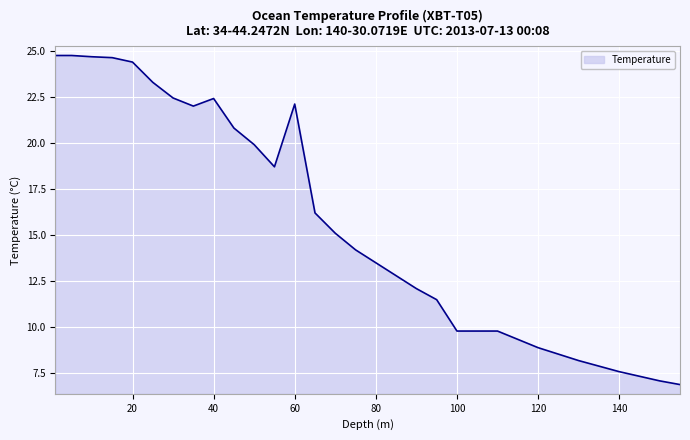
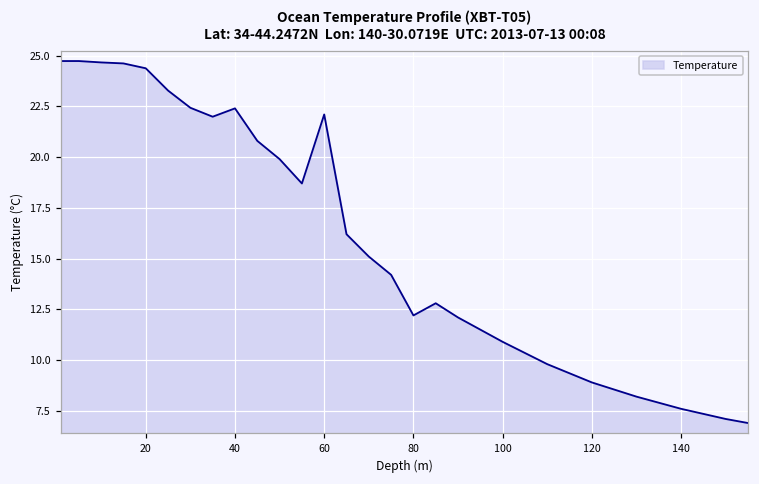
  {
    "20": 24.4,
    "40": 22.4,
    "60": 22.1,
-   "80": 13.5,
-   "100": 9.8,
+   "80": 12.2,
+   "100": 10.9,
    "120": 8.9,
    "140": 7.6
  }
